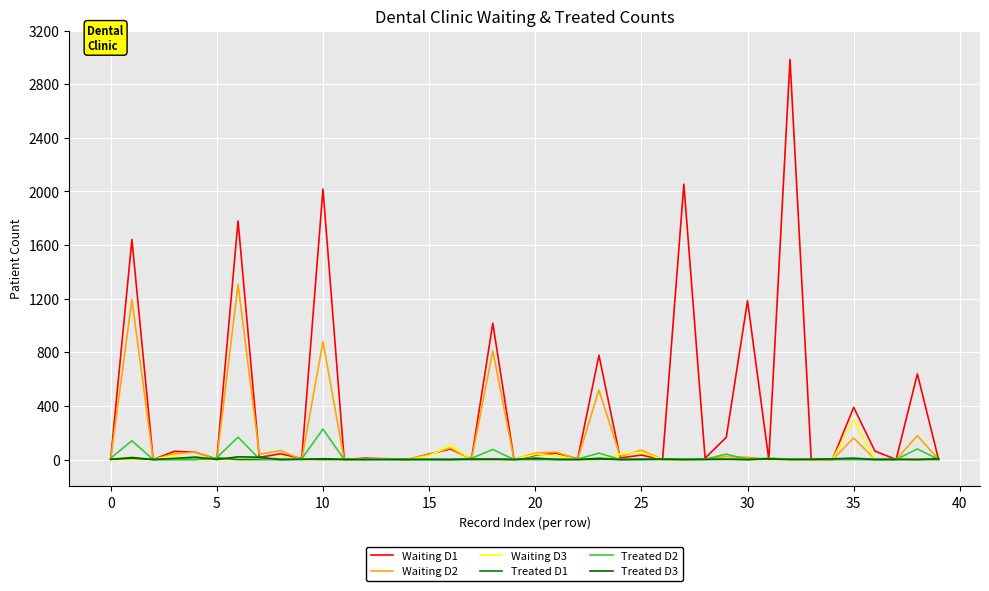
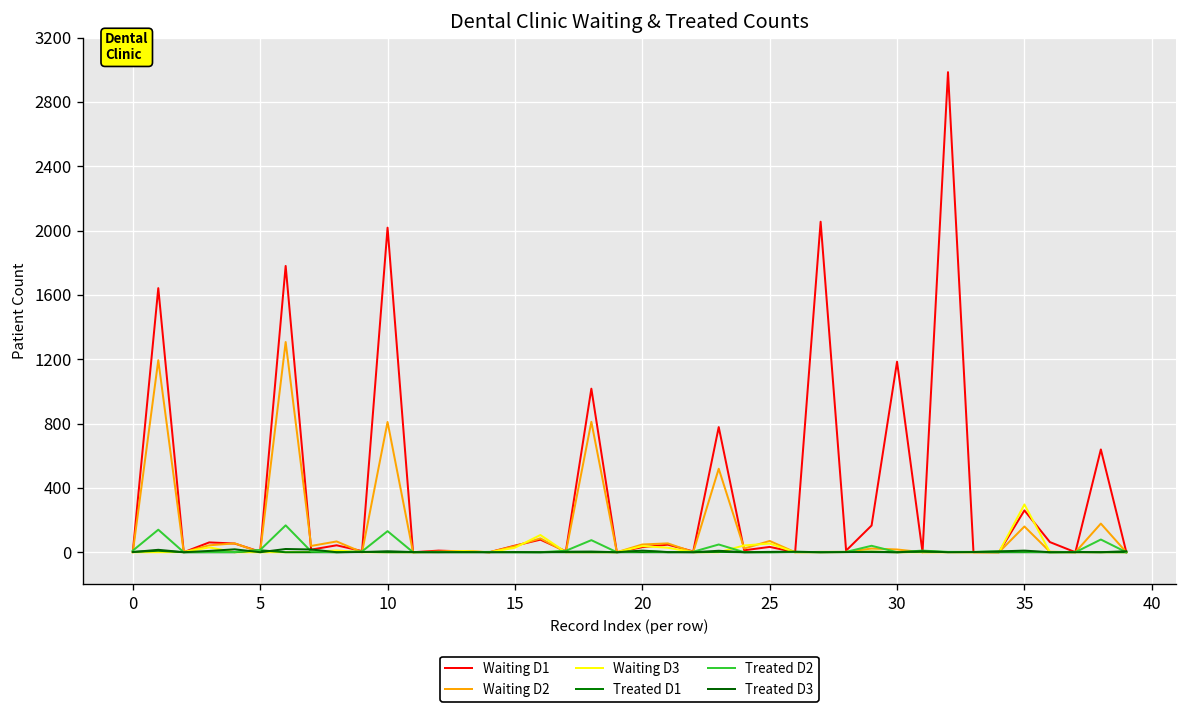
  {
    "Waiting D1": {
      "10": 2020,
      "25": 30,
      "30": 1190,
-     "35": 390
+     "35": 260
    },
    "Waiting D2": {
-     "10": 880,
+     "10": 810,
      "35": 160
    },
    "Waiting D3": {
      "35": 300
    },
    "Treated D2": {
-     "10": 230
+     "10": 130
    }
  }
